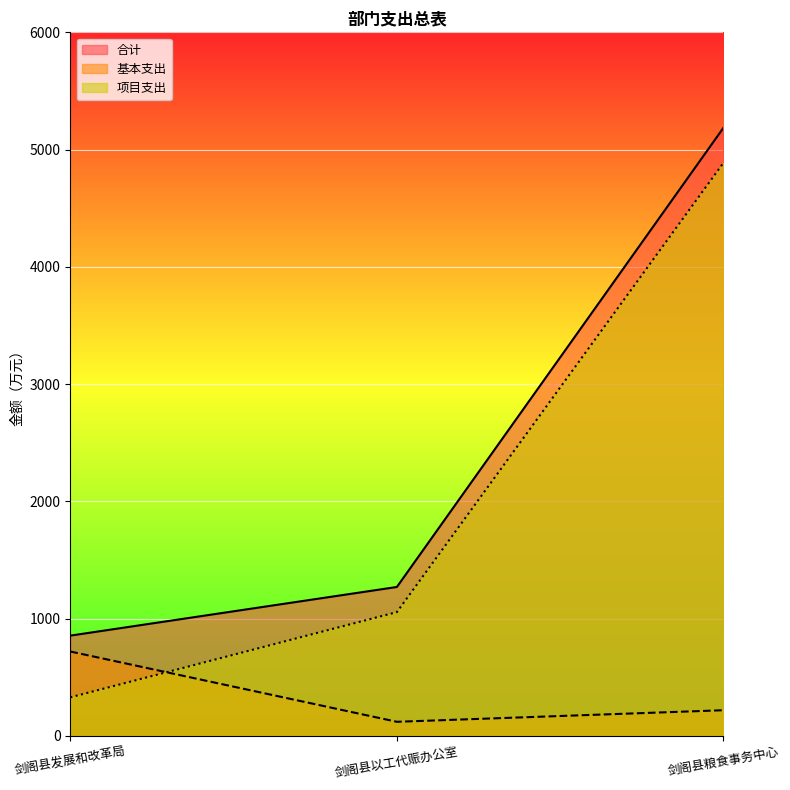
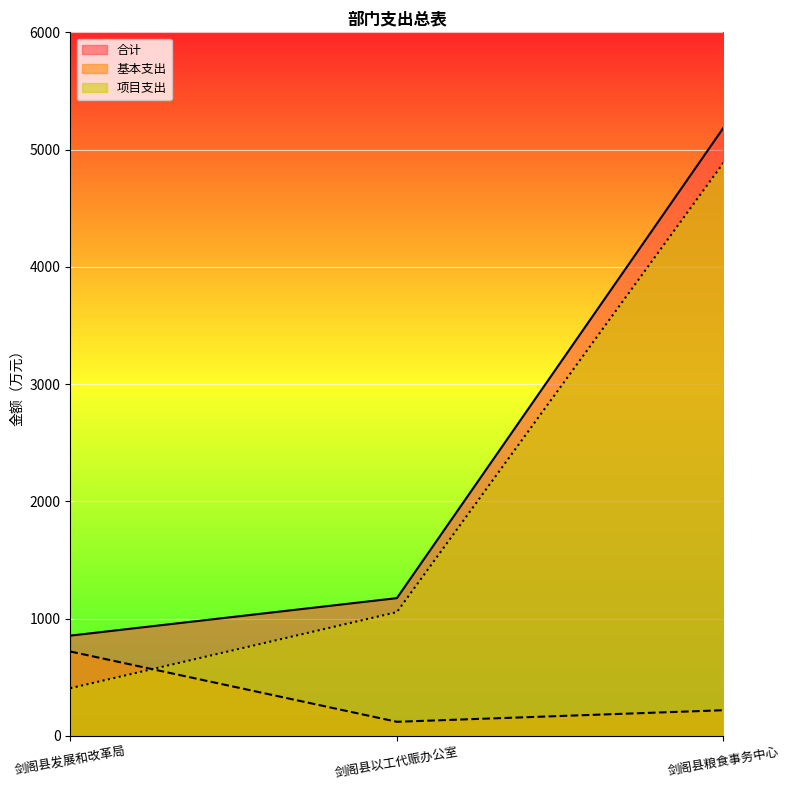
  {
    "合计": {
      "剑阁县发展和改革局": 850,
-     "剑阁县以工代赈办公室": 1270,
+     "剑阁县以工代赈办公室": 1170,
      "剑阁县粮食事务中心": 5190
    },
    "基本支出": {
      "剑阁县发展和改革局": 720,
      "剑阁县以工代赈办公室": 120,
      "剑阁县粮食事务中心": 220
    },
    "项目支出": {
-     "剑阁县发展和改革局": 330,
+     "剑阁县发展和改革局": 410,
      "剑阁县以工代赈办公室": 1050,
      "剑阁县粮食事务中心": 4890
    }
  }
